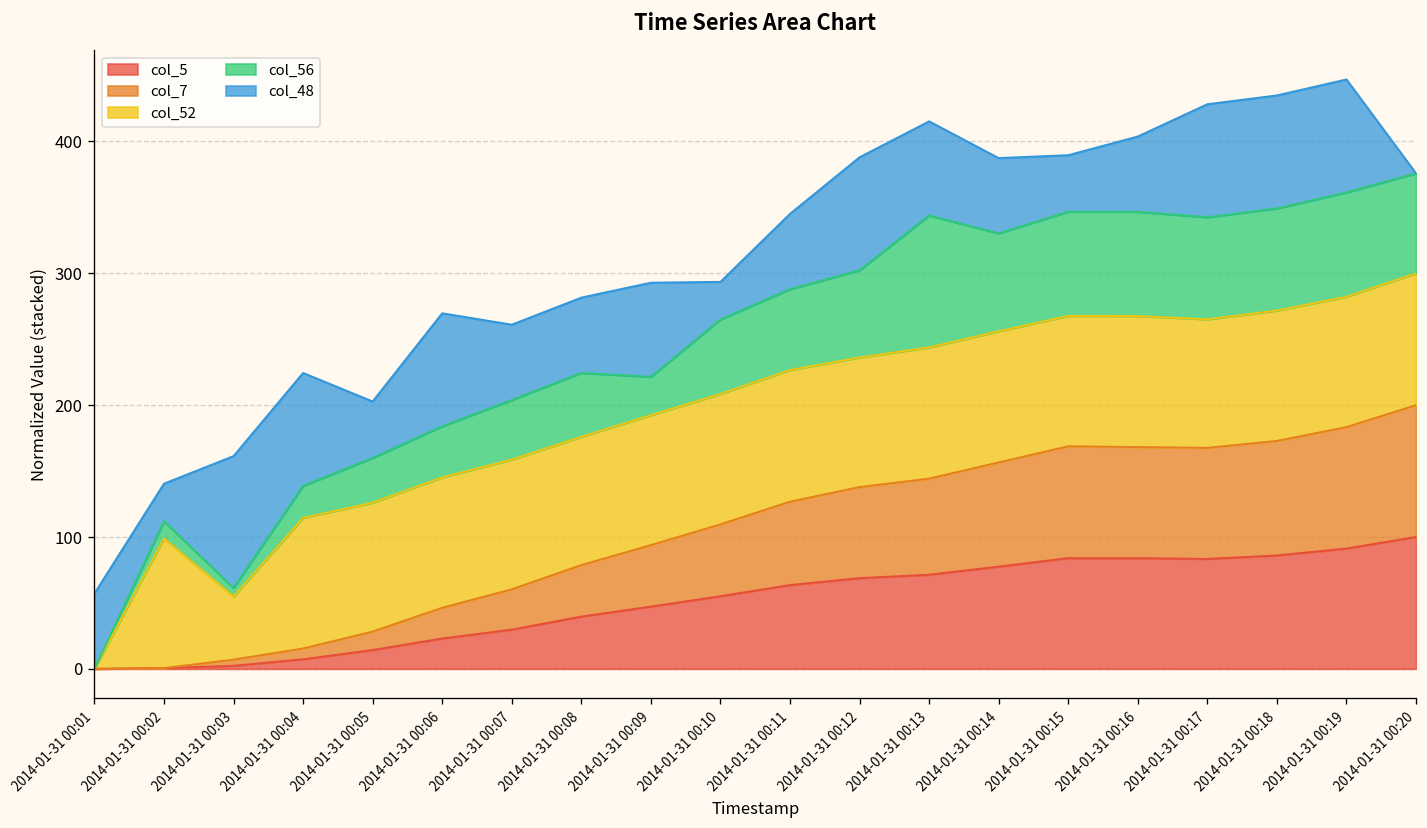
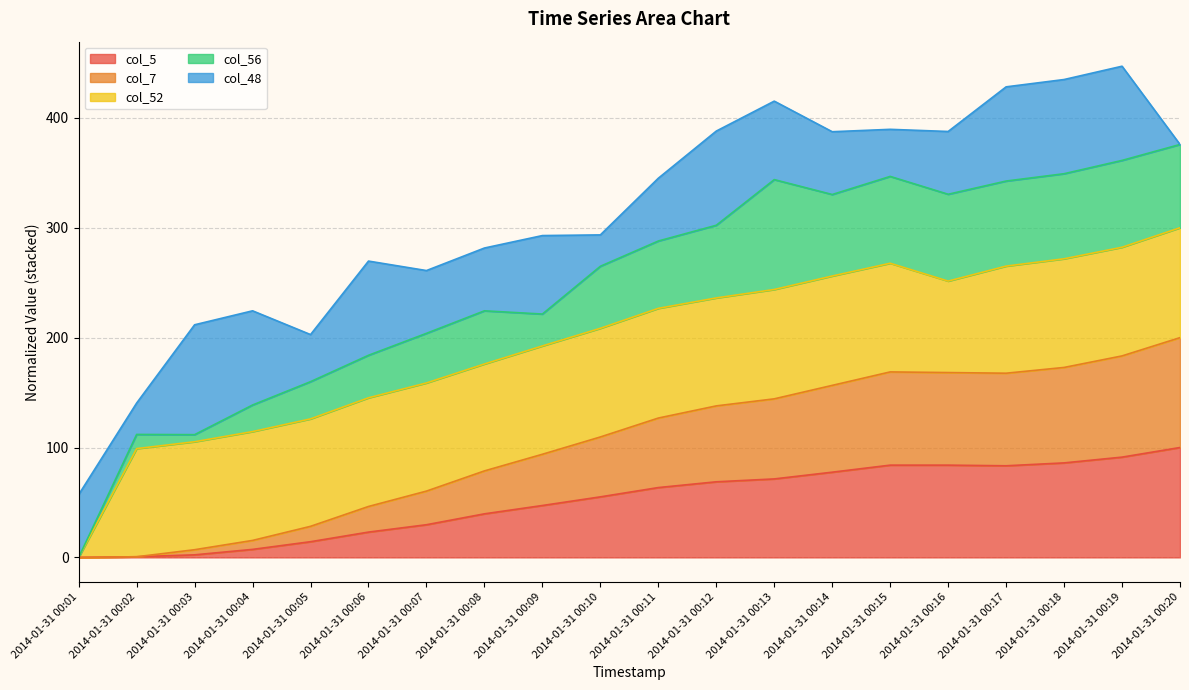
  {
    "col_52": {
      "2014-01-31 00:02": 98,
-     "2014-01-31 00:03": 48,
+     "2014-01-31 00:03": 98,
      "2014-01-31 00:04": 99,
      "2014-01-31 00:05": 98,
      "2014-01-31 00:06": 99,
      "2014-01-31 00:07": 98,
      "2014-01-31 00:08": 97,
      "2014-01-31 00:09": 99,
      "2014-01-31 00:10": 99,
      "2014-01-31 00:11": 100,
      "2014-01-31 00:12": 98,
      "2014-01-31 00:13": 100,
      "2014-01-31 00:14": 100,
      "2014-01-31 00:15": 99,
-     "2014-01-31 00:16": 99,
+     "2014-01-31 00:16": 83,
      "2014-01-31 00:17": 97,
      "2014-01-31 00:18": 99,
      "2014-01-31 00:19": 99,
      "2014-01-31 00:20": 100
    },
    "col_56": {
      "2014-01-31 00:02": 13,
      "2014-01-31 00:03": 6,
      "2014-01-31 00:04": 24,
      "2014-01-31 00:05": 34,
      "2014-01-31 00:06": 39,
      "2014-01-31 00:07": 45,
      "2014-01-31 00:08": 48,
      "2014-01-31 00:09": 29,
      "2014-01-31 00:10": 56,
      "2014-01-31 00:11": 61,
      "2014-01-31 00:12": 66,
      "2014-01-31 00:13": 100,
      "2014-01-31 00:14": 74,
      "2014-01-31 00:15": 79,
      "2014-01-31 00:16": 79,
      "2014-01-31 00:17": 77,
      "2014-01-31 00:18": 77,
      "2014-01-31 00:19": 79
    },
    "col_48": {
      "2014-01-31 00:01": 57,
      "2014-01-31 00:02": 29,
      "2014-01-31 00:03": 100,
      "2014-01-31 00:04": 86,
      "2014-01-31 00:05": 43,
      "2014-01-31 00:06": 86,
      "2014-01-31 00:07": 57,
      "2014-01-31 00:08": 57,
      "2014-01-31 00:09": 71,
      "2014-01-31 00:10": 29,
      "2014-01-31 00:11": 57,
      "2014-01-31 00:12": 86,
      "2014-01-31 00:13": 71,
      "2014-01-31 00:14": 57,
      "2014-01-31 00:15": 43,
      "2014-01-31 00:16": 57,
      "2014-01-31 00:17": 86,
      "2014-01-31 00:18": 86,
      "2014-01-31 00:19": 86
    }
  }
